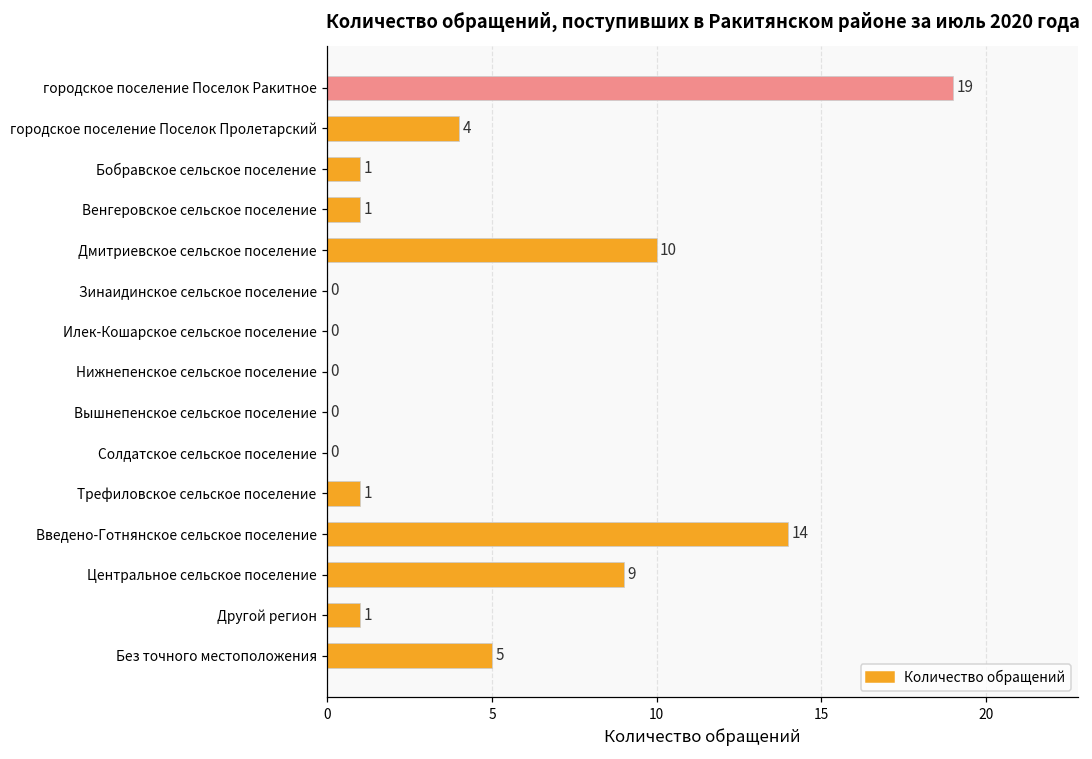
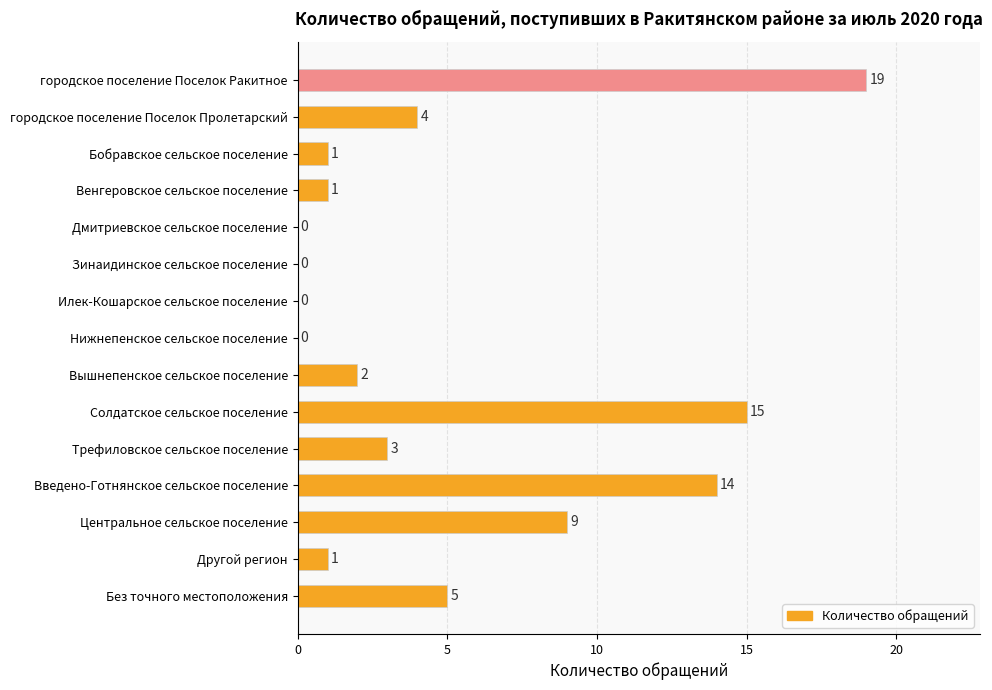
  {
    "городское поселение Поселок Ракитное": 19,
    "городское поселение Поселок Пролетарский": 4,
    "Бобравское сельское поселение": 1,
    "Венгеровское сельское поселение": 1,
-   "Дмитриевское сельское поселение": 10,
+   "Дмитриевское сельское поселение": 0,
    "Зинаидинское сельское поселение": 0,
    "Илек-Кошарское сельское поселение": 0,
    "Нижнепенское сельское поселение": 0,
-   "Вышнепенское сельское поселение": 0,
-   "Солдатское сельское поселение": 0,
-   "Трефиловское сельское поселение": 1,
+   "Вышнепенское сельское поселение": 2,
+   "Солдатское сельское поселение": 15,
+   "Трефиловское сельское поселение": 3,
    "Введено-Готнянское сельское поселение": 14,
    "Центральное сельское поселение": 9,
    "Другой регион": 1,
    "Без точного местоположения": 5
  }
